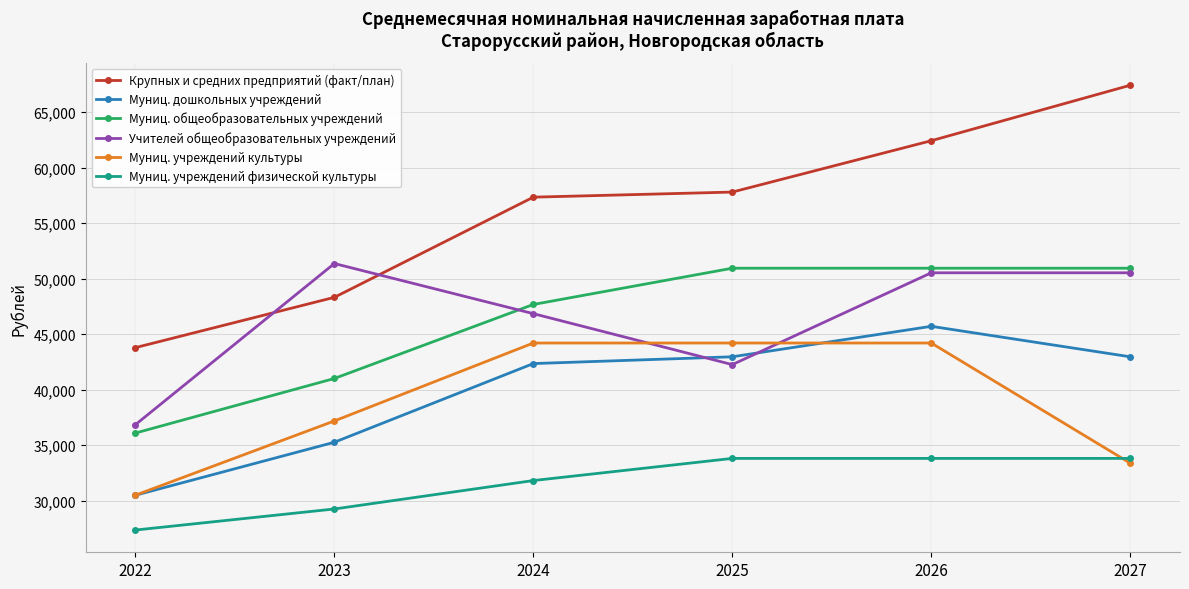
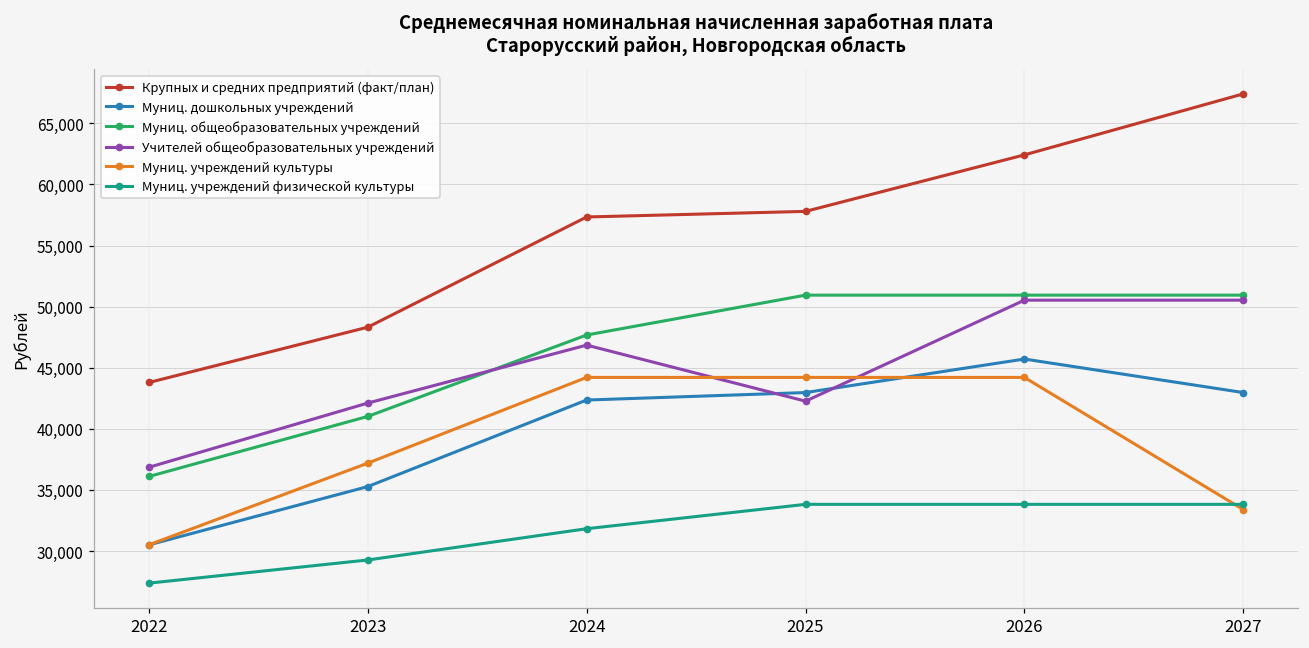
  {
    "Крупных и средних предприятий (факт/план)": {
      "2022": "43,800",
      "2023": "48,300",
      "2024": "57,300",
      "2025": "57,800",
      "2026": "62,400",
      "2027": "67,400"
    },
    "Муниц. дошкольных учреждений": {
      "2023": "35,300",
      "2024": "42,400",
      "2025": "43,000",
      "2026": "45,700",
      "2027": "43,000"
    },
    "Учителей общеобразовательных учреждений": {
      "2022": "36,800",
-     "2023": "51,400",
+     "2023": "42,100",
      "2024": "46,800",
      "2025": "42,300",
      "2026": "50,500",
      "2027": "50,500"
    },
    "Муниц. учреждений культуры": {
      "2023": "37,200",
      "2024": "44,200",
      "2025": "44,200",
      "2026": "44,200",
      "2027": "33,400"
    }
  }
